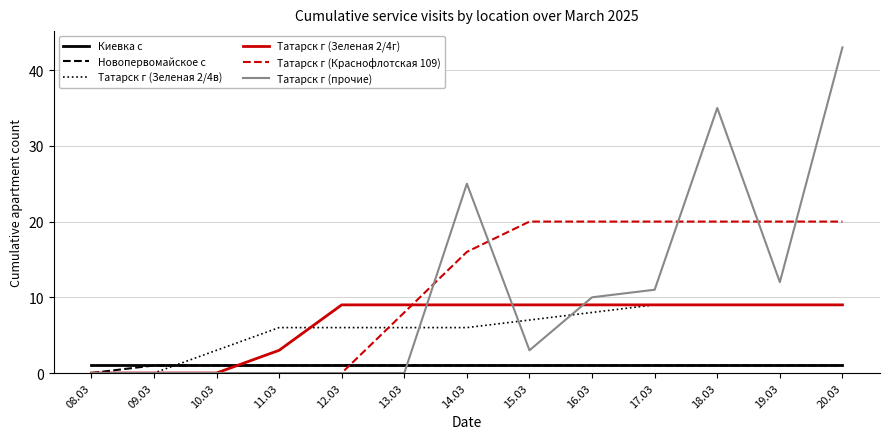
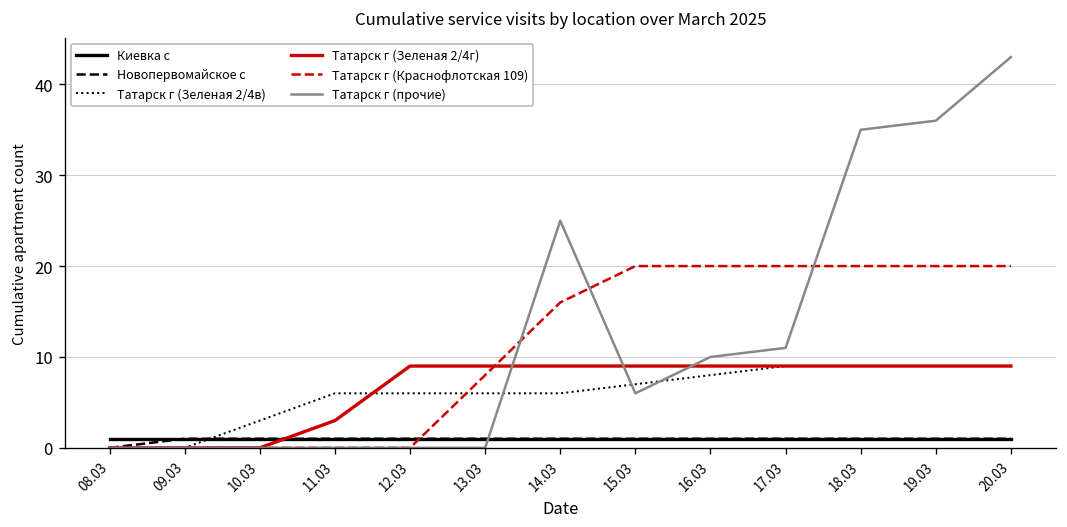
  {
    "Татарск г (прочие)": {
      "13.03": 0,
      "14.03": 25,
-     "15.03": 3,
+     "15.03": 6,
      "16.03": 10,
      "17.03": 11,
      "18.03": 35,
-     "19.03": 12,
+     "19.03": 36,
      "20.03": 43
    }
  }
